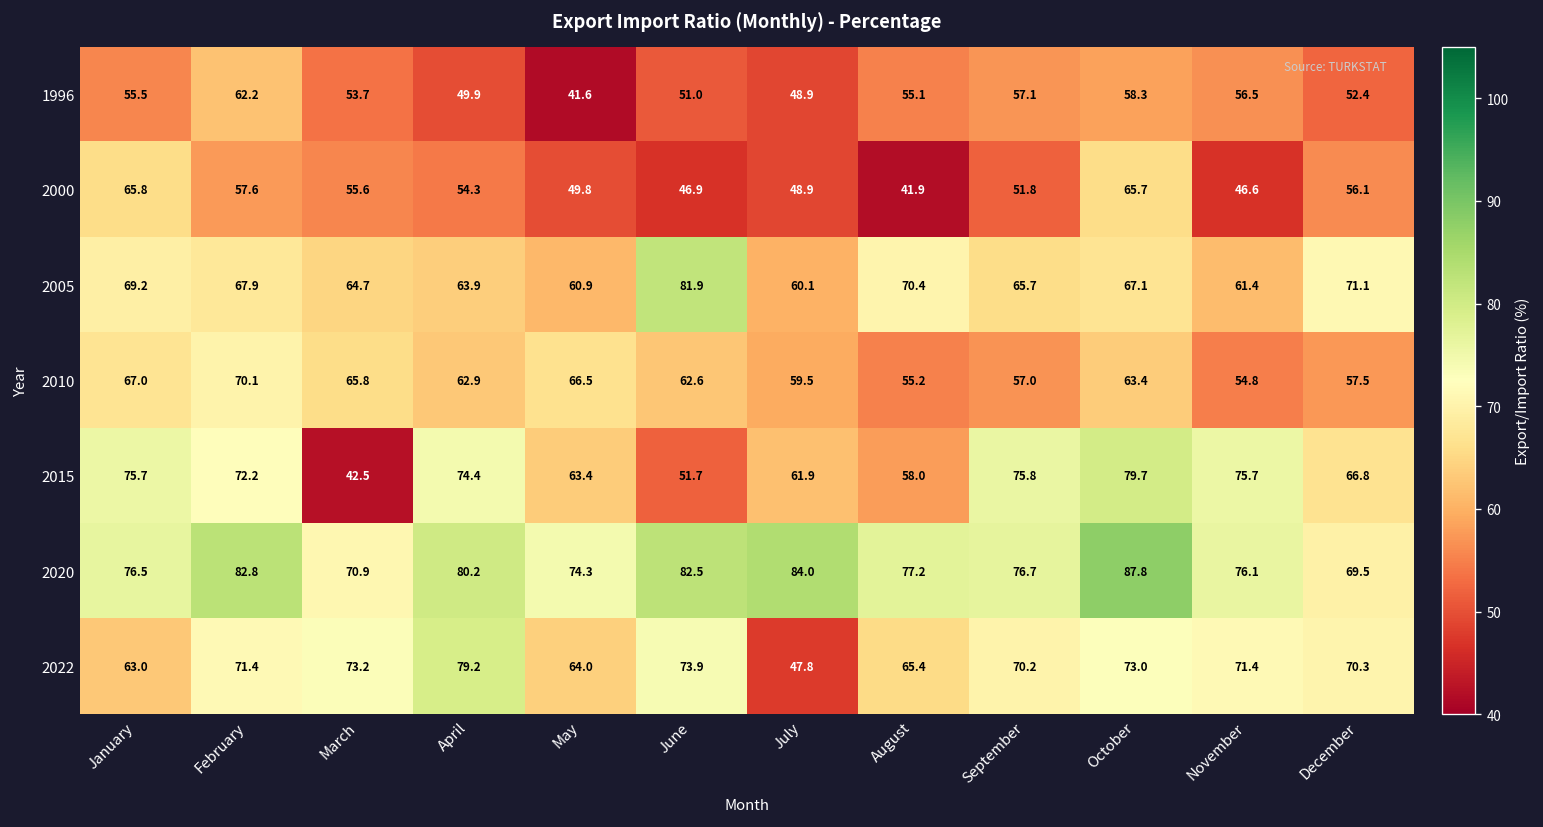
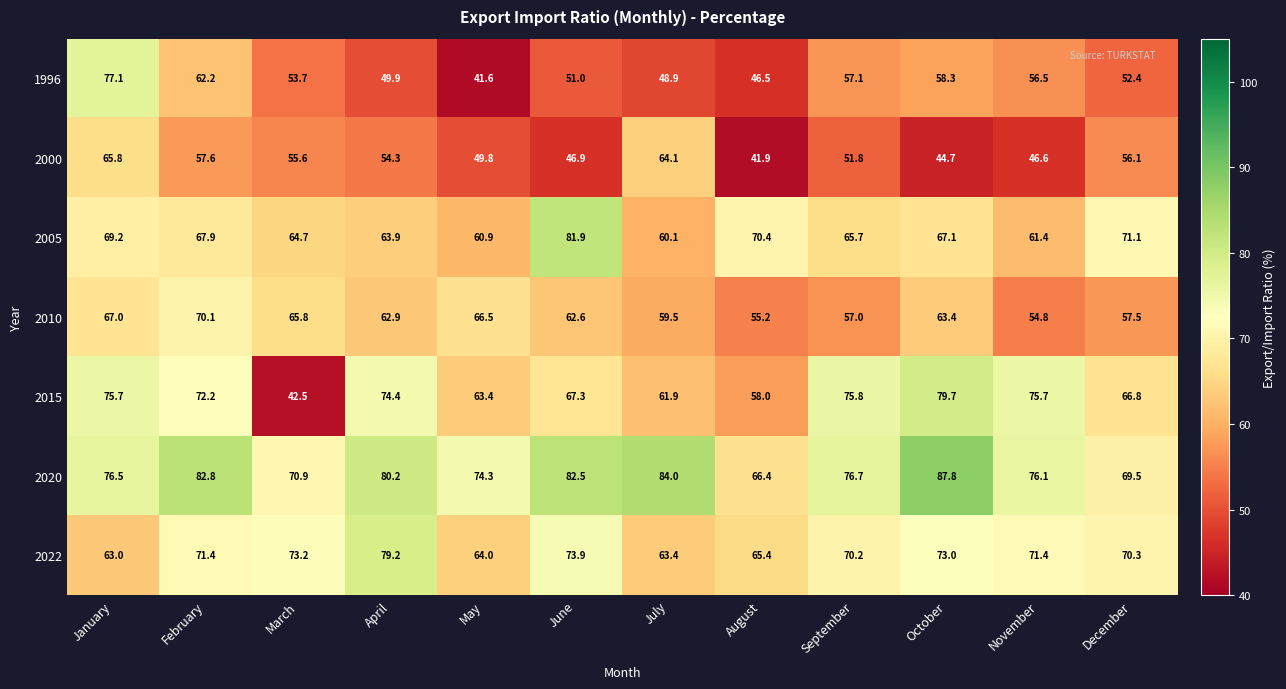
  {
    "1996": {
-     "January": 55.5,
+     "January": 77.1,
      "February": 62.2,
      "March": 53.7,
      "April": 49.9,
      "May": 41.6,
      "June": 51.0,
      "July": 48.9,
-     "August": 55.1,
+     "August": 46.5,
      "September": 57.1,
      "October": 58.3,
      "November": 56.5
    },
    "2000": {
      "January": 65.8,
      "February": 57.6,
      "March": 55.6,
      "April": 54.3,
      "May": 49.8,
      "June": 46.9,
-     "July": 48.9,
+     "July": 64.1,
      "August": 41.9,
      "September": 51.8,
-     "October": 65.7,
+     "October": 44.7,
      "November": 46.6,
      "December": 56.1
    },
    "2005": {
      "January": 69.2,
      "February": 67.9,
      "March": 64.7,
      "April": 63.9,
      "May": 60.9,
      "June": 81.9,
      "July": 60.1,
      "August": 70.4,
      "September": 65.7,
      "October": 67.1,
      "November": 61.4,
      "December": 71.1
    },
    "2010": {
      "January": 67.0,
      "February": 70.1,
      "March": 65.8,
      "April": 62.9,
      "May": 66.5,
      "June": 62.6,
      "July": 59.5,
      "August": 55.2,
      "September": 57.0,
      "October": 63.4,
      "November": 54.8,
      "December": 57.5
    },
    "2015": {
      "January": 75.7,
      "February": 72.2,
      "March": 42.5,
      "April": 74.4,
      "May": 63.4,
-     "June": 51.7,
+     "June": 67.3,
      "July": 61.9,
      "August": 58.0,
      "September": 75.8,
      "October": 79.7,
      "November": 75.7,
      "December": 66.8
    },
    "2020": {
      "January": 76.5,
      "February": 82.8,
      "March": 70.9,
      "April": 80.2,
      "May": 74.3,
      "June": 82.5,
      "July": 84.0,
-     "August": 77.2,
+     "August": 66.4,
      "September": 76.7,
      "October": 87.8,
      "November": 76.1,
      "December": 69.5
    },
    "2022": {
      "January": 63.0,
      "February": 71.4,
      "March": 73.2,
      "April": 79.2,
      "May": 64.0,
      "June": 73.9,
-     "July": 47.8,
+     "July": 63.4,
      "August": 65.4,
      "September": 70.2,
      "October": 73.0,
      "November": 71.4,
      "December": 70.3
    }
  }
